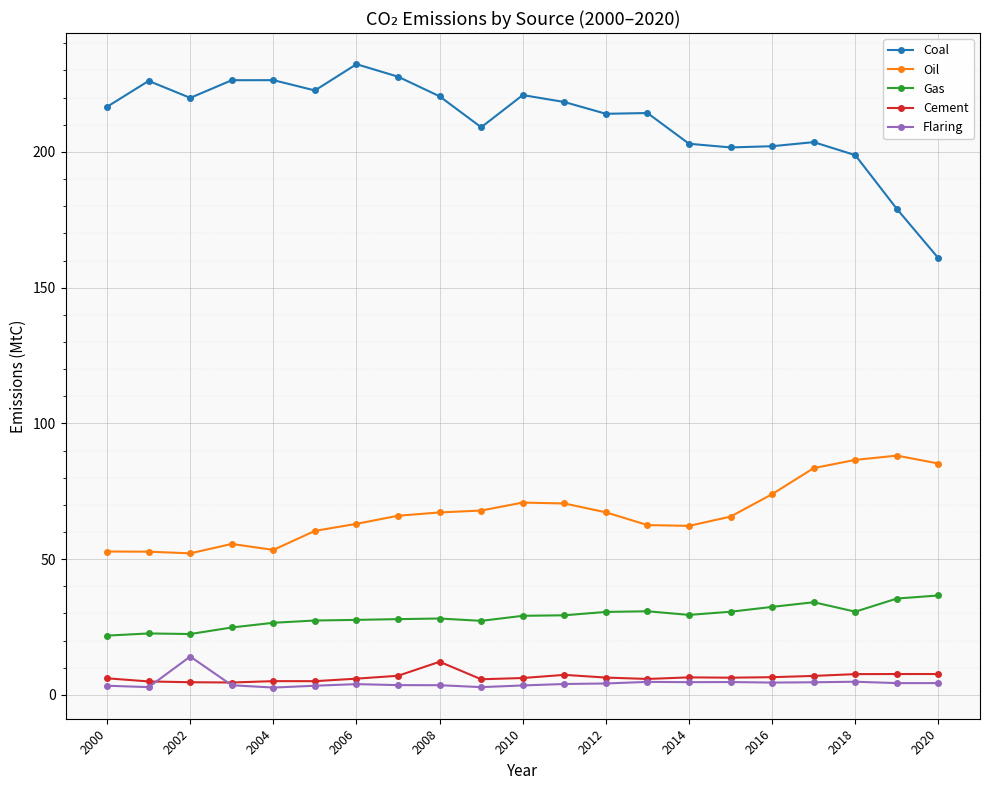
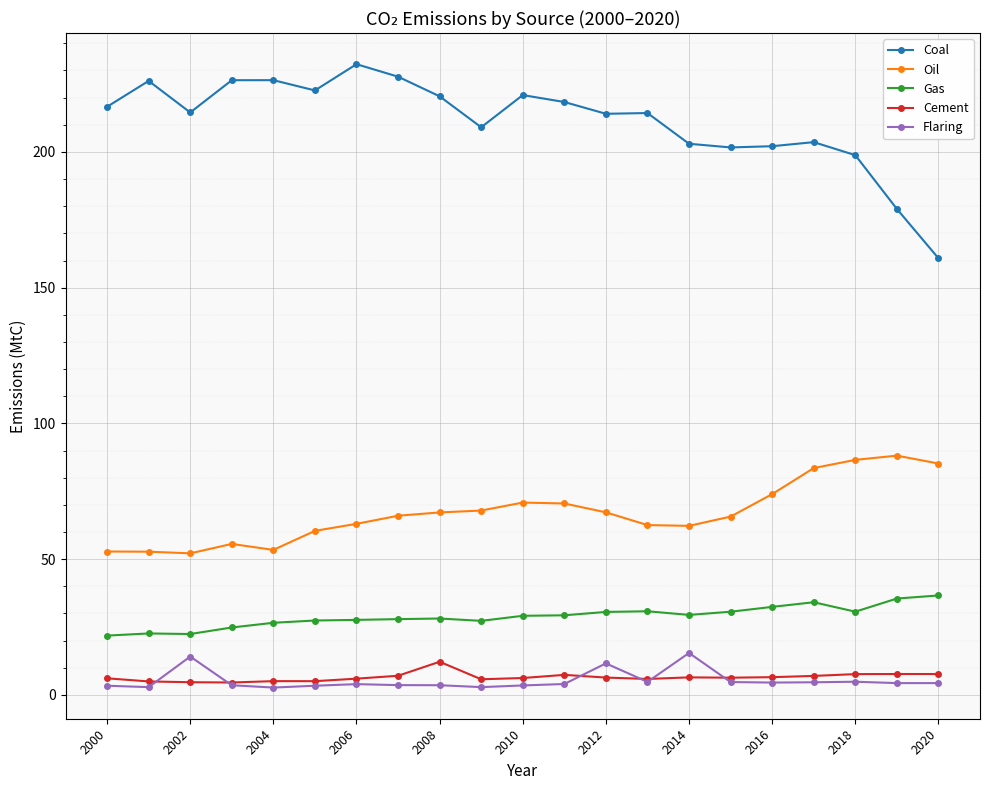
  {
    "Coal": {
      "2000": 217,
-     "2002": 220,
+     "2002": 215,
      "2004": 226,
      "2006": 232,
      "2008": 220,
      "2010": 221,
      "2012": 214,
      "2014": 203,
      "2016": 202,
      "2018": 199,
      "2020": 161
    },
    "Oil": {
      "2000": 53,
      "2002": 52,
      "2004": 53,
      "2006": 63,
      "2008": 67,
      "2010": 71,
      "2012": 67,
      "2014": 62,
      "2016": 74,
      "2018": 87,
      "2020": 85
    },
    "Gas": {
      "2000": 22,
      "2002": 22,
      "2004": 27,
      "2006": 28,
      "2008": 28,
      "2010": 29,
      "2012": 31,
      "2014": 29,
      "2016": 32,
      "2018": 31,
      "2020": 37
    },
    "Cement": {
      "2000": 6,
      "2002": 5,
      "2004": 5,
      "2006": 6,
      "2008": 12,
      "2010": 6,
      "2012": 6,
      "2014": 6,
      "2016": 7,
      "2018": 8,
      "2020": 8
    },
    "Flaring": {
      "2000": 3,
      "2002": 14,
      "2004": 3,
      "2006": 4,
      "2008": 4,
      "2010": 3,
-     "2012": 4,
-     "2014": 5,
+     "2012": 12,
+     "2014": 15,
      "2016": 5,
      "2018": 5,
      "2020": 4
    }
  }
